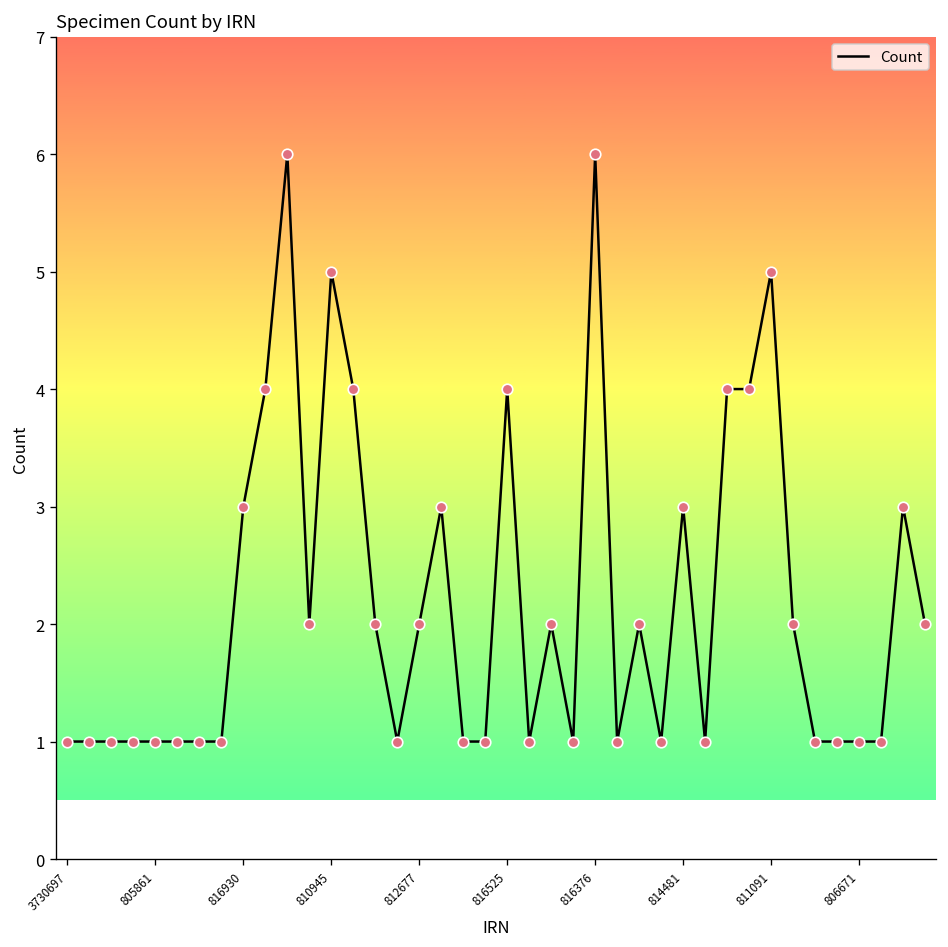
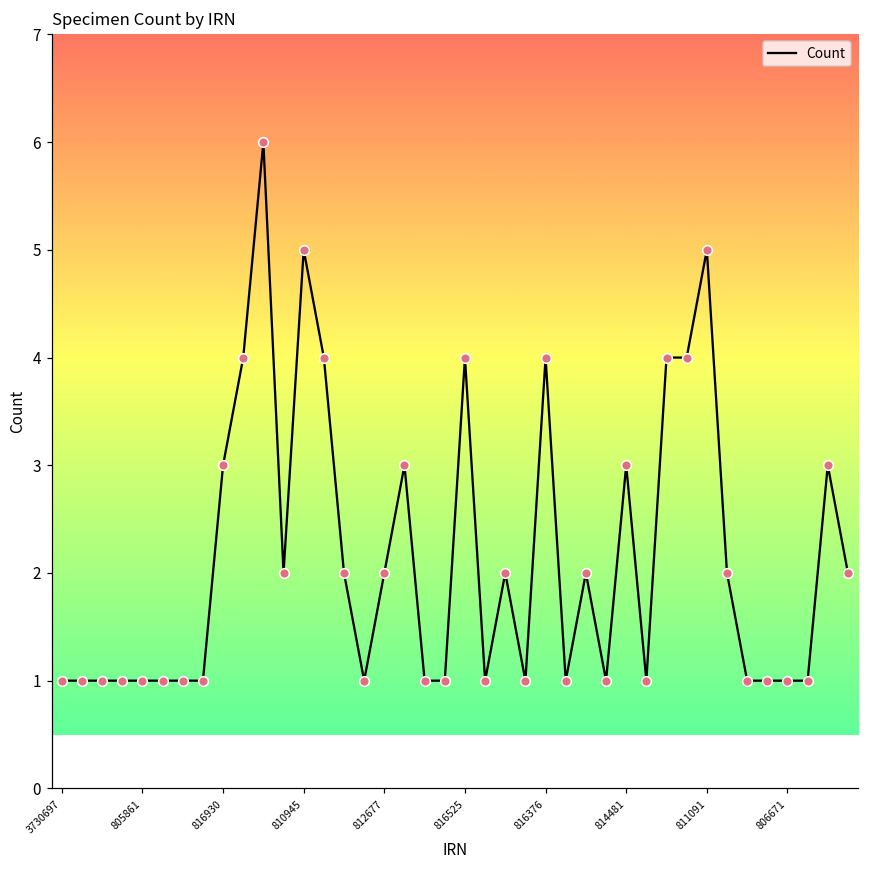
  {
    "3730697": 1,
    "805861": 1,
    "816930": 3,
    "810945": 5,
    "812677": 2,
    "816525": 4,
-   "816376": 6,
+   "816376": 4,
    "814481": 3,
    "811091": 5,
    "806671": 1
  }
